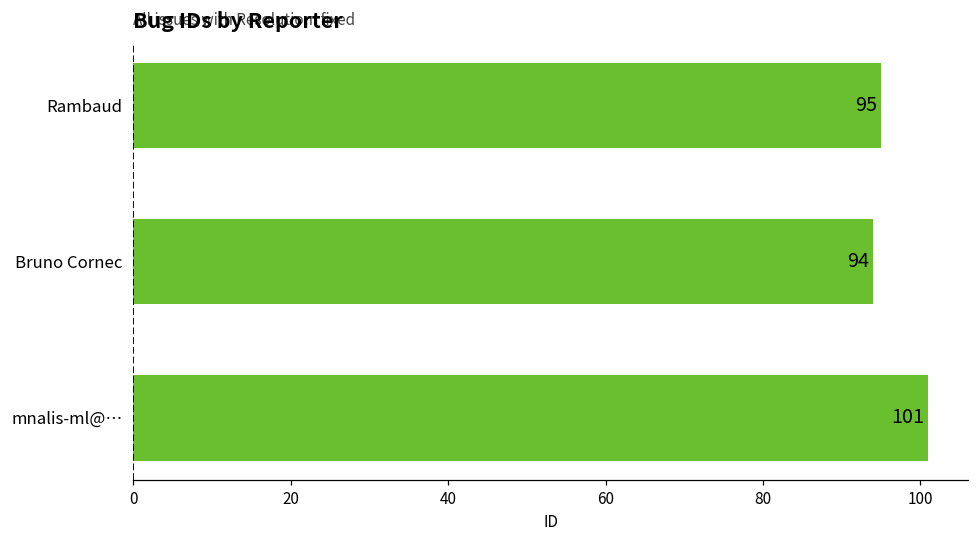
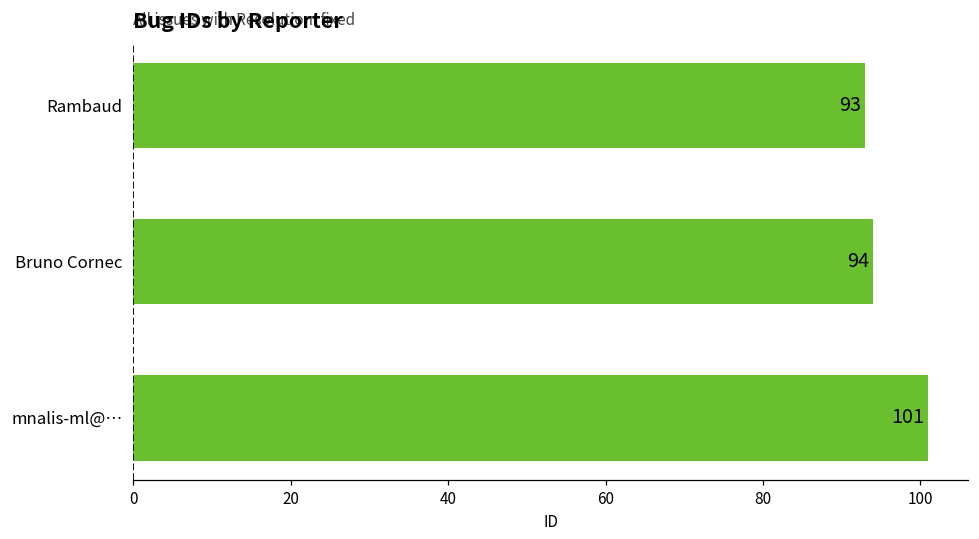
  {
-   "Rambaud": 95,
+   "Rambaud": 93,
    "Bruno Cornec": 94,
    "mnalis-ml@…": 101
  }
